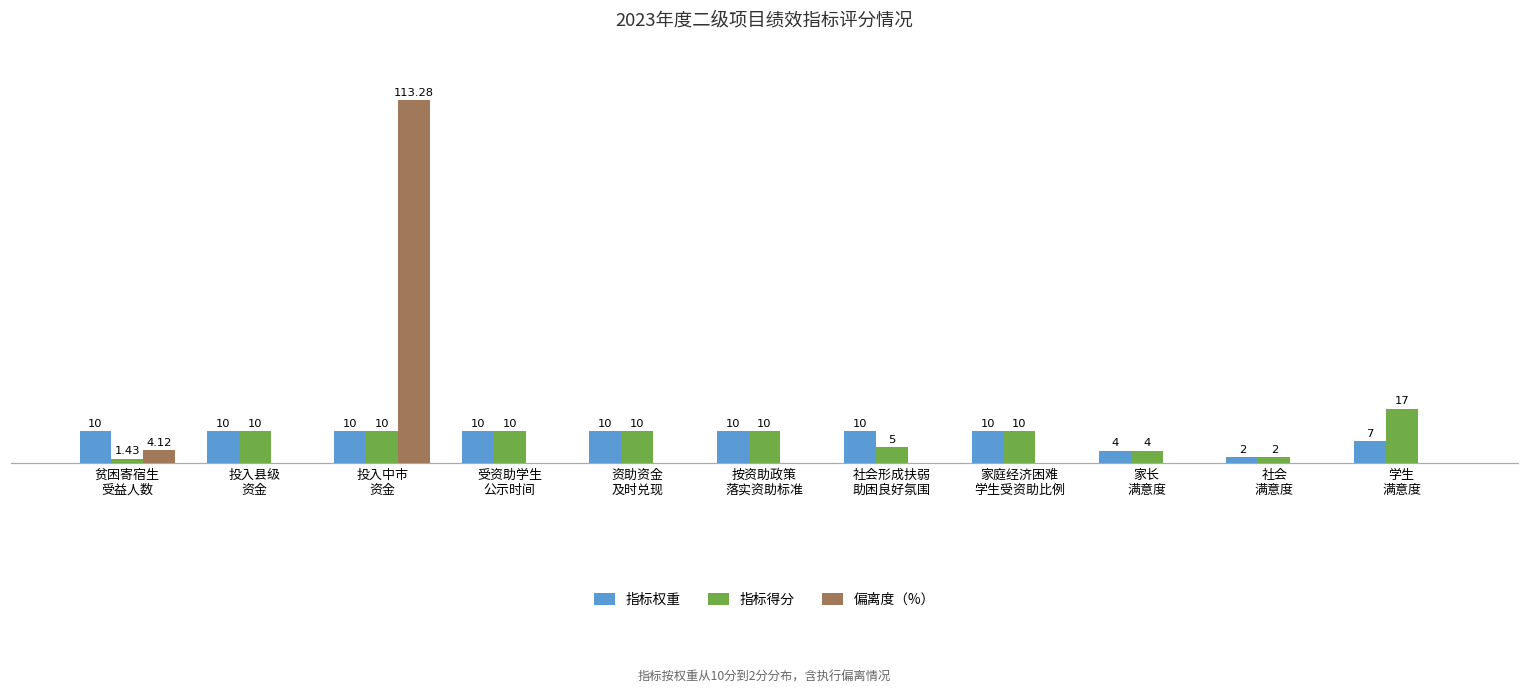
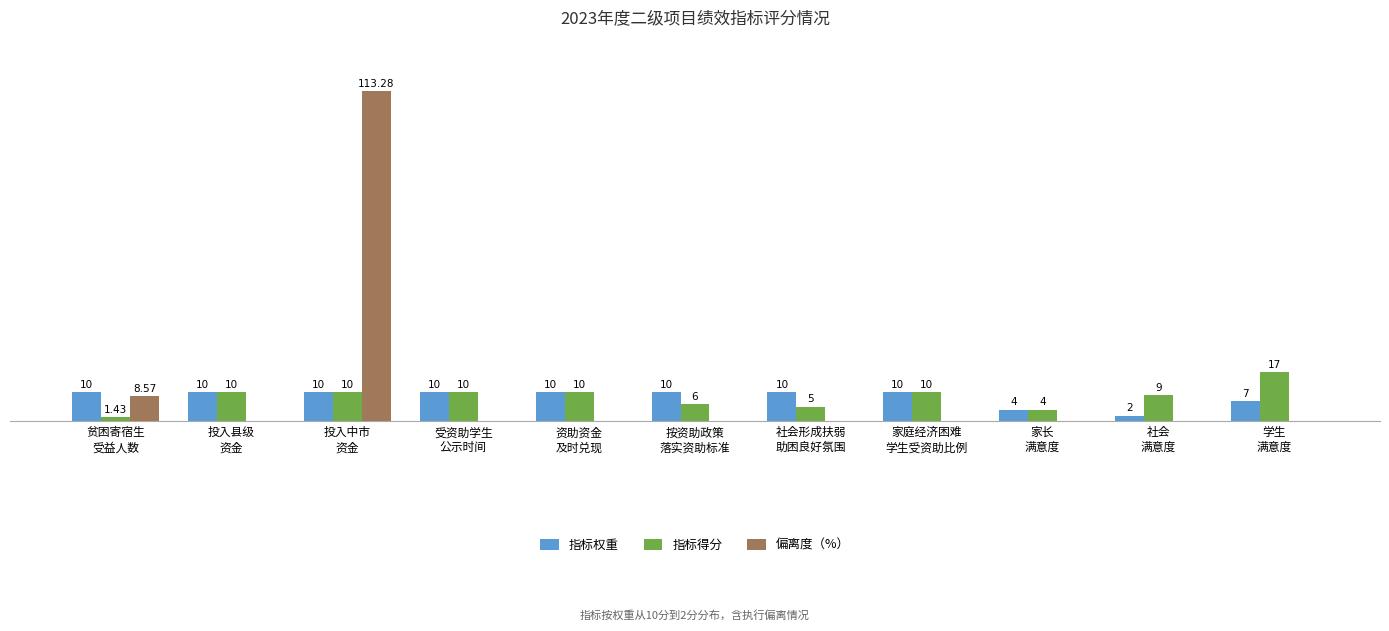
  {
    "指标权重": {
      "贫困寄宿生 受益人数": 10,
      "投入县级 资金": 10,
      "投入中市 资金": 10,
      "受资助学生 公示时间": 10,
      "资助资金 及时兑现": 10,
      "按资助政策 落实资助标准": 10,
      "社会形成扶弱 助困良好氛围": 10,
      "家庭经济困难 学生受资助比例": 10,
      "家长 满意度": 4,
      "社会 满意度": 2,
      "学生 满意度": 7
    },
    "指标得分": {
      "贫困寄宿生 受益人数": 1.43,
      "投入县级 资金": 10,
      "投入中市 资金": 10,
      "受资助学生 公示时间": 10,
      "资助资金 及时兑现": 10,
-     "按资助政策 落实资助标准": 10,
+     "按资助政策 落实资助标准": 6,
      "社会形成扶弱 助困良好氛围": 5,
      "家庭经济困难 学生受资助比例": 10,
      "家长 满意度": 4,
-     "社会 满意度": 2,
+     "社会 满意度": 9,
      "学生 满意度": 17
    },
    "偏离度（%）": {
-     "贫困寄宿生 受益人数": 4.12,
+     "贫困寄宿生 受益人数": 8.57,
      "投入中市 资金": 113.28
    }
  }
